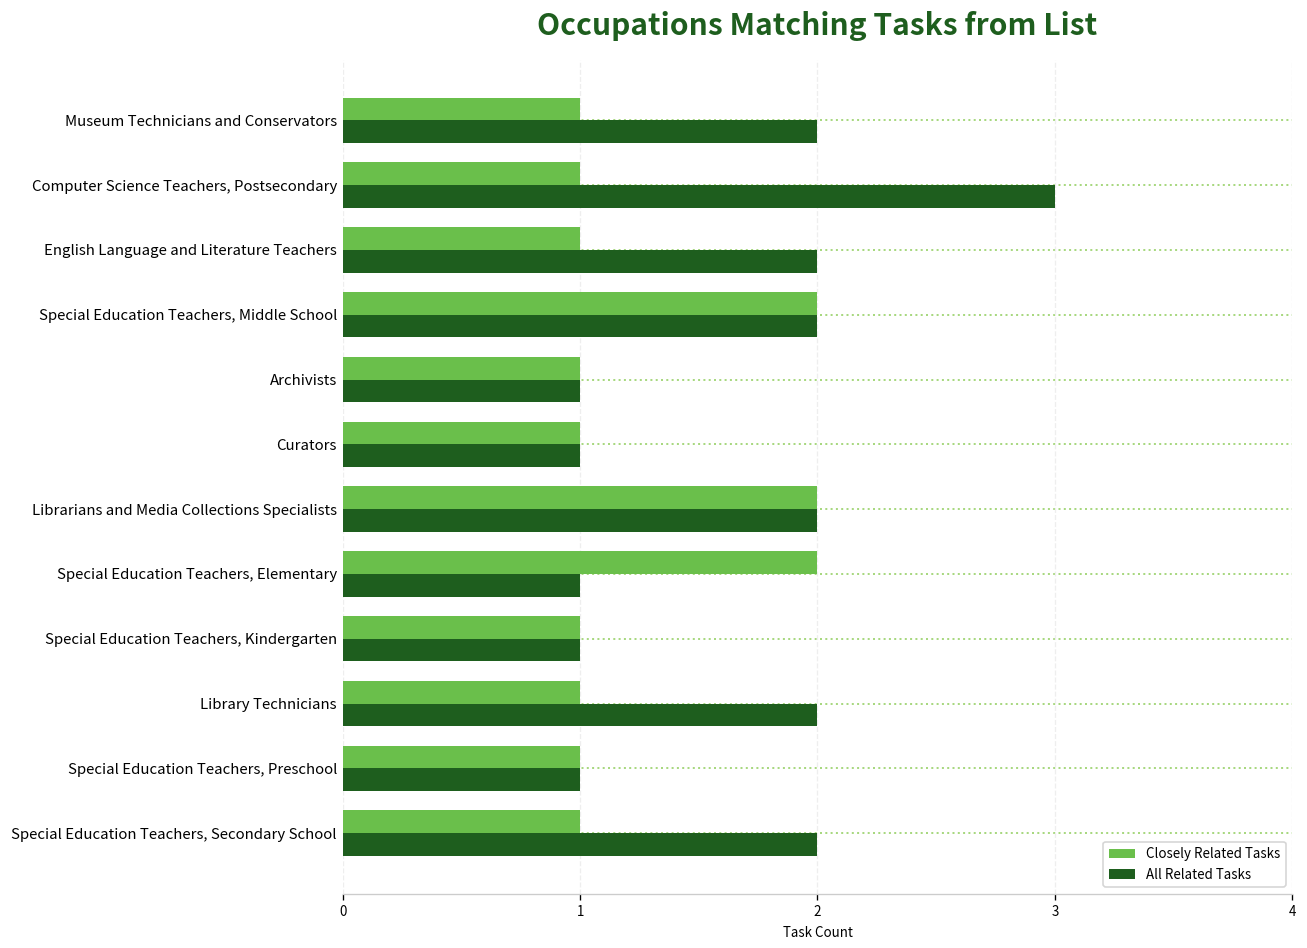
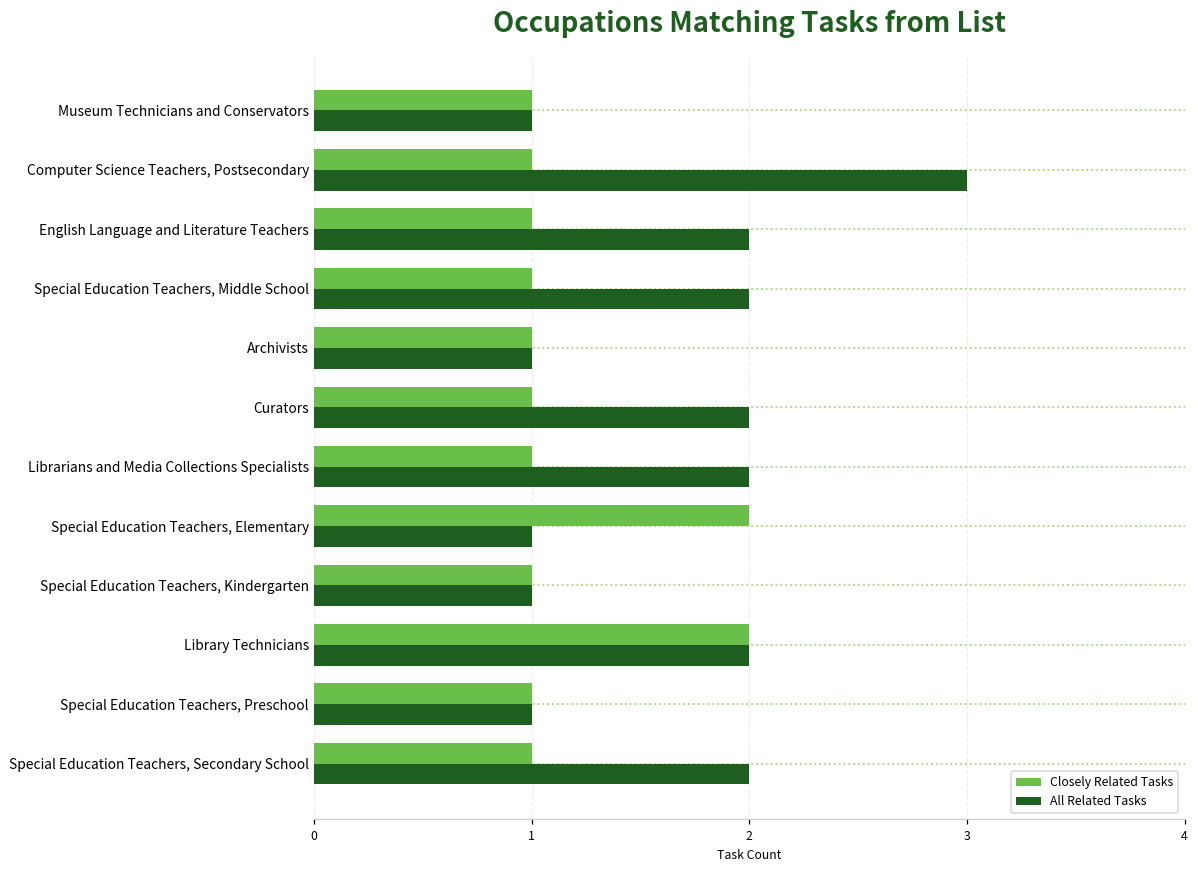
  {
    "Closely Related Tasks": {
      "Museum Technicians and Conservators": 1,
      "Computer Science Teachers, Postsecondary": 1,
      "English Language and Literature Teachers": 1,
-     "Special Education Teachers, Middle School": 2,
+     "Special Education Teachers, Middle School": 1,
      "Archivists": 1,
      "Curators": 1,
-     "Librarians and Media Collections Specialists": 2,
+     "Librarians and Media Collections Specialists": 1,
      "Special Education Teachers, Elementary": 2,
      "Special Education Teachers, Kindergarten": 1,
-     "Library Technicians": 1,
+     "Library Technicians": 2,
      "Special Education Teachers, Preschool": 1,
      "Special Education Teachers, Secondary School": 1
    },
    "All Related Tasks": {
-     "Museum Technicians and Conservators": 2,
+     "Museum Technicians and Conservators": 1,
      "Computer Science Teachers, Postsecondary": 3,
      "English Language and Literature Teachers": 2,
      "Special Education Teachers, Middle School": 2,
      "Archivists": 1,
-     "Curators": 1,
+     "Curators": 2,
      "Librarians and Media Collections Specialists": 2,
      "Special Education Teachers, Elementary": 1,
      "Special Education Teachers, Kindergarten": 1,
      "Library Technicians": 2,
      "Special Education Teachers, Preschool": 1,
      "Special Education Teachers, Secondary School": 2
    }
  }
